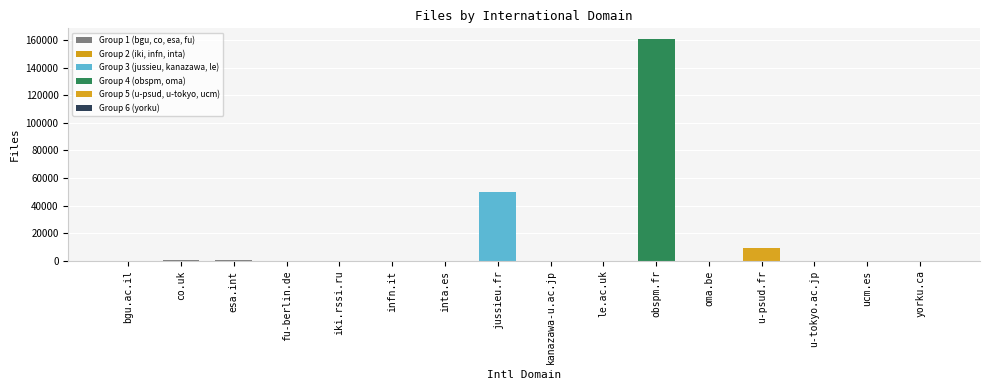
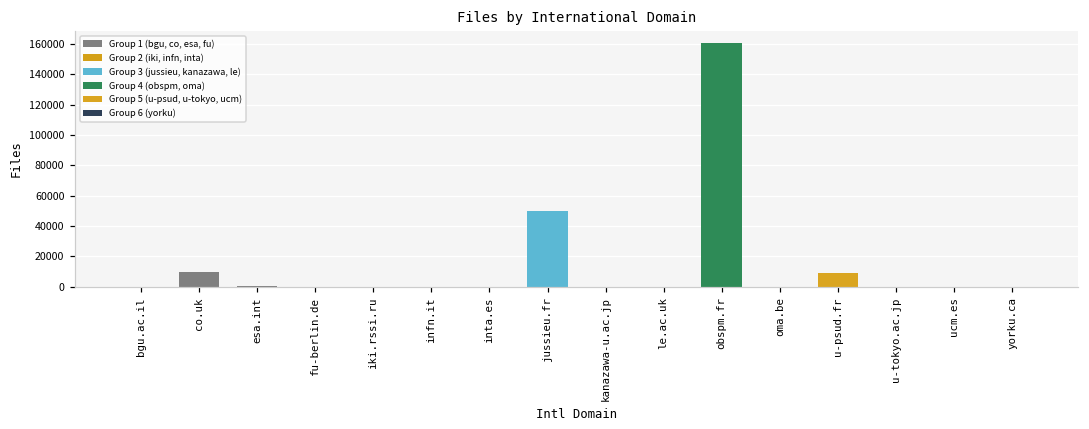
  {
-   "co.uk": 0,
+   "co.uk": 10000,
    "jussieu.fr": 50000,
    "obspm.fr": 160000,
    "u-psud.fr": 9000
  }
